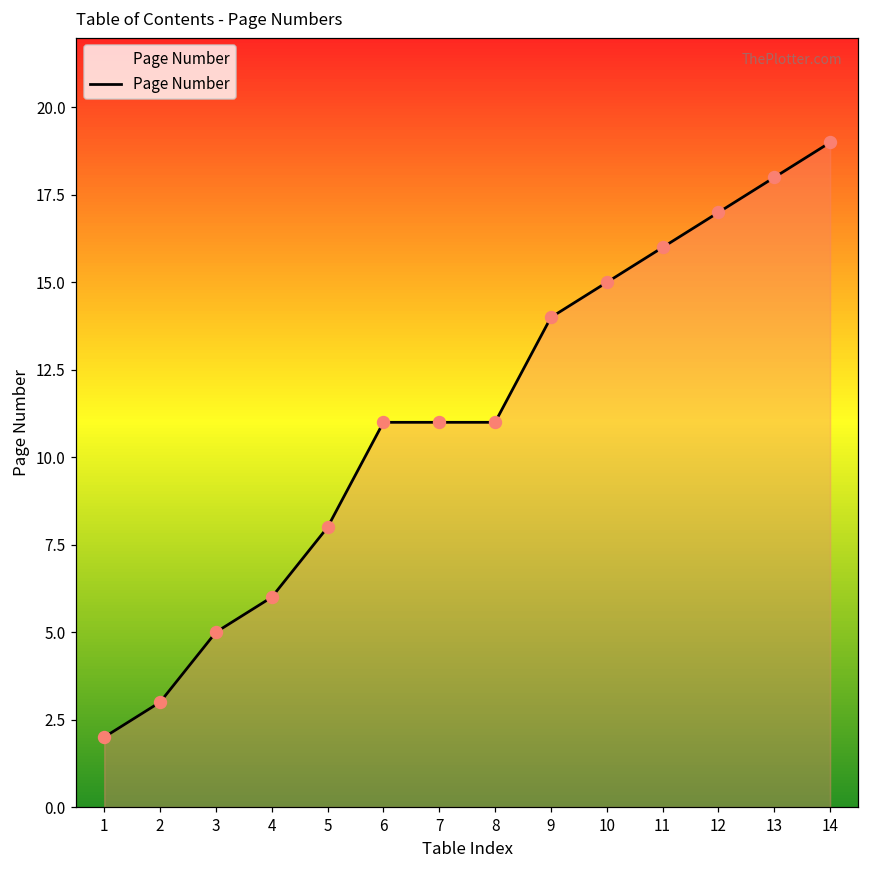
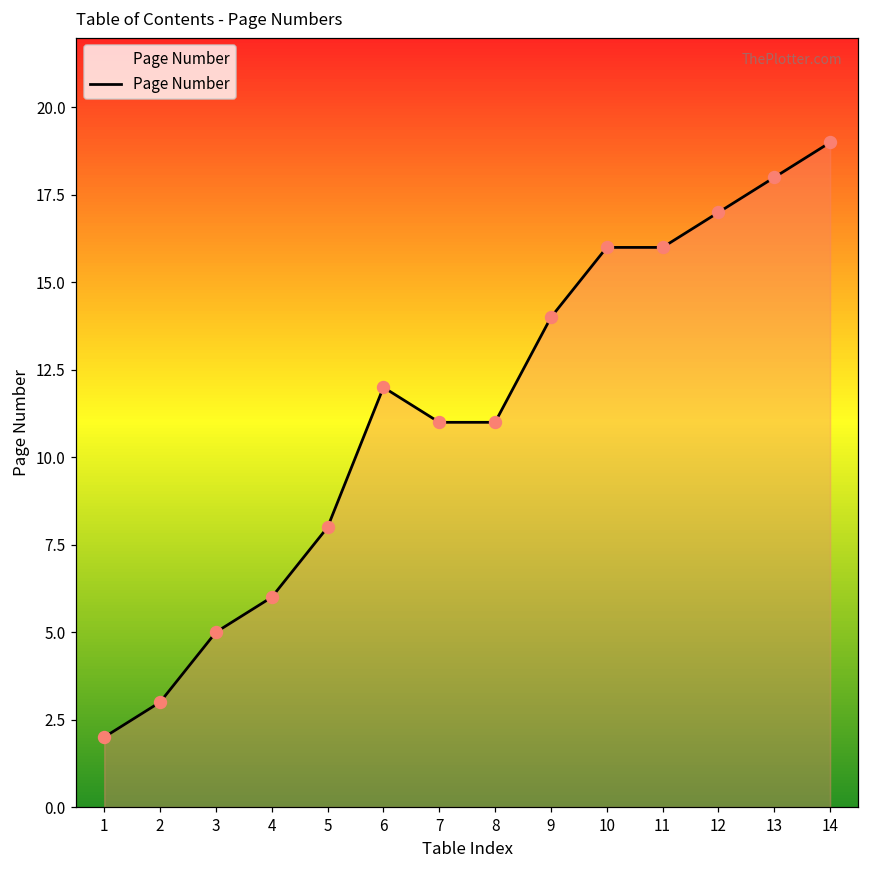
  {
    "1": 2,
    "2": 3,
    "3": 5,
    "4": 6,
    "5": 8,
-   "6": 11,
+   "6": 12,
    "7": 11,
    "8": 11,
    "9": 14,
-   "10": 15,
+   "10": 16,
    "11": 16,
    "12": 17,
    "13": 18,
    "14": 19
  }
